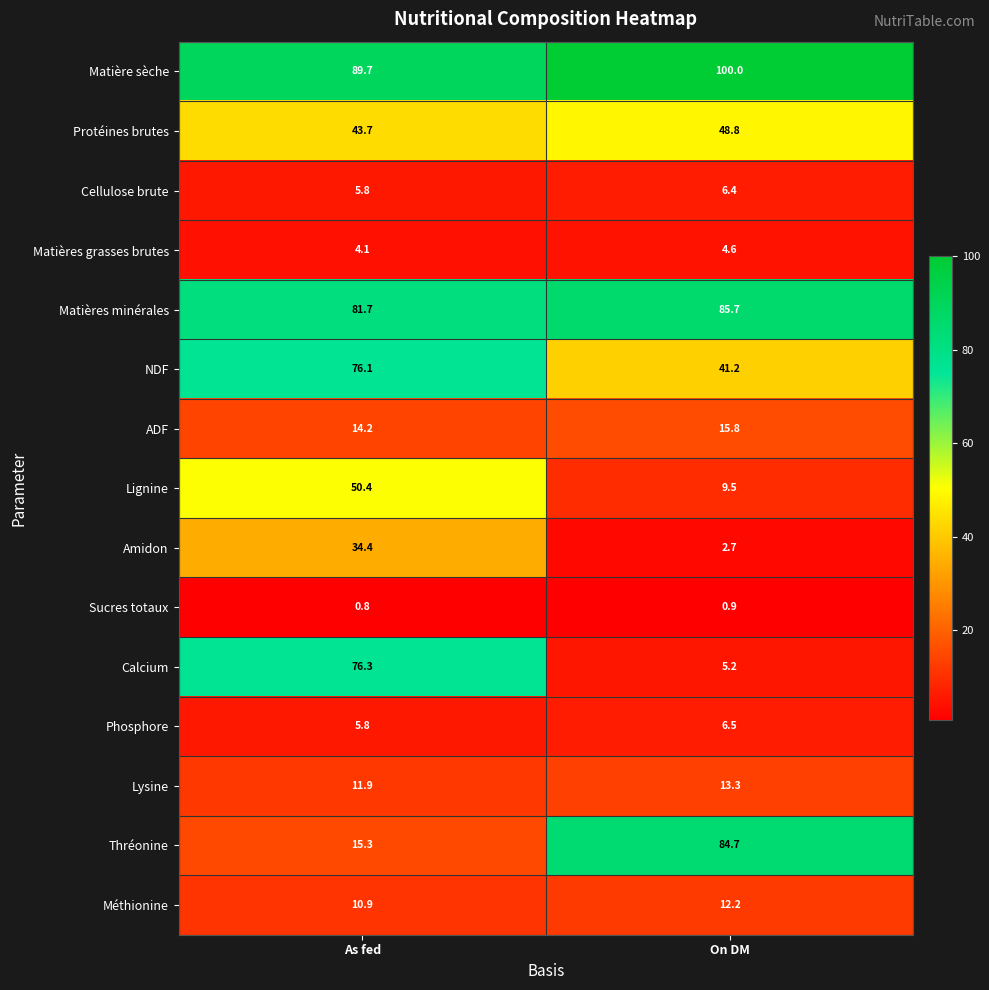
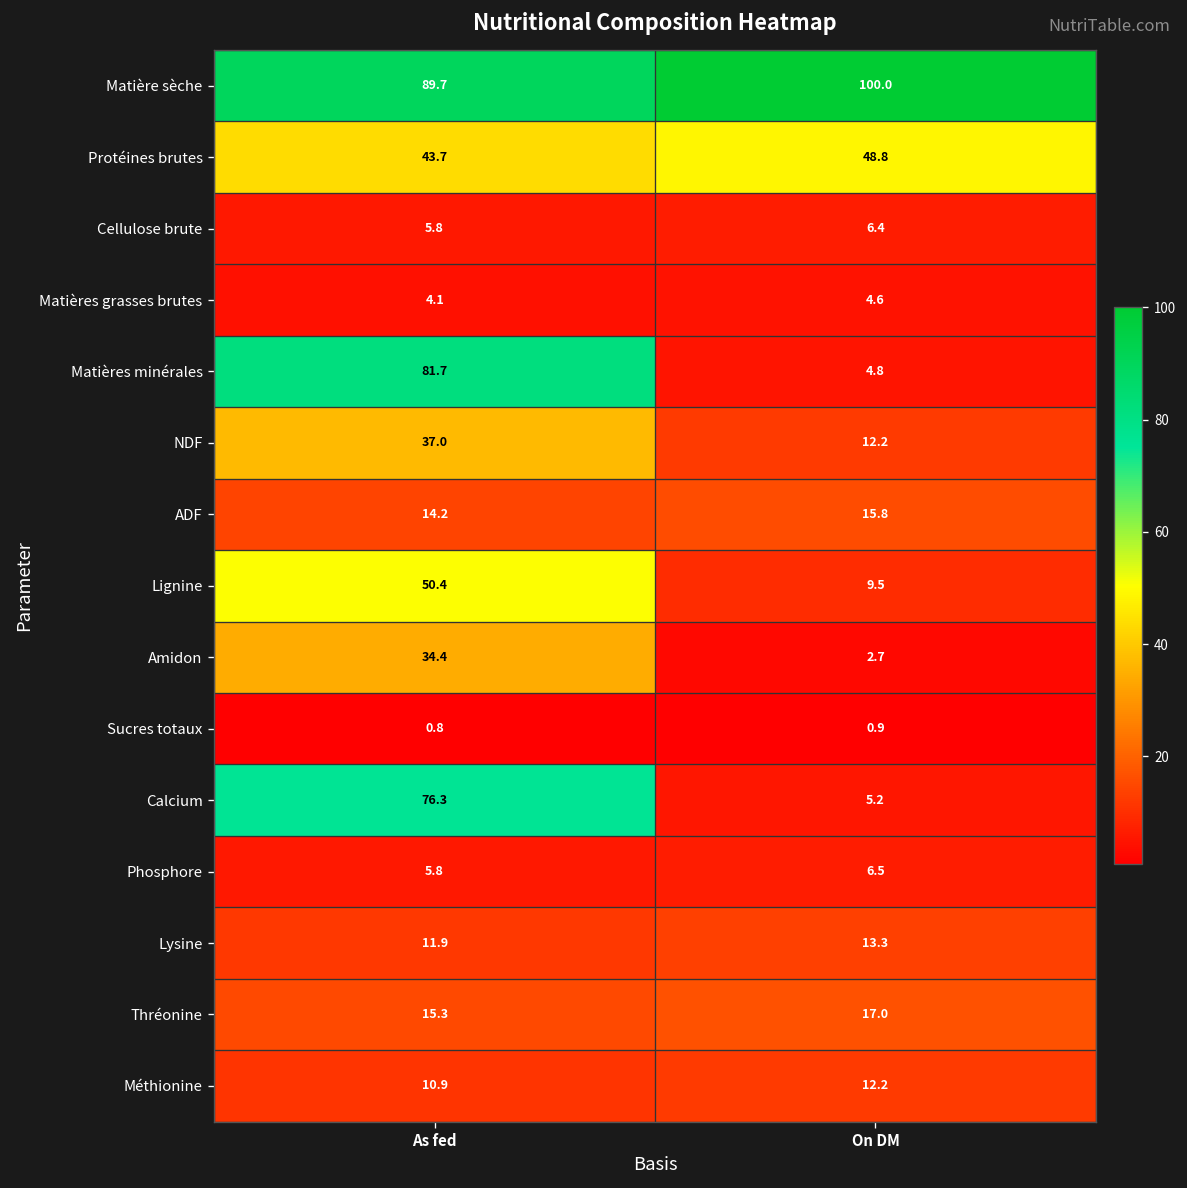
  {
    "Matière sèche": {
      "As fed": 89.7,
      "On DM": 100.0
    },
    "Protéines brutes": {
      "As fed": 43.7,
      "On DM": 48.8
    },
    "Cellulose brute": {
      "As fed": 5.8,
      "On DM": 6.4
    },
    "Matières grasses brutes": {
      "As fed": 4.1,
      "On DM": 4.6
    },
    "Matières minérales": {
      "As fed": 81.7,
-     "On DM": 85.7
+     "On DM": 4.8
    },
    "NDF": {
-     "As fed": 76.1,
-     "On DM": 41.2
+     "As fed": 37.0,
+     "On DM": 12.2
    },
    "ADF": {
      "As fed": 14.2,
      "On DM": 15.8
    },
    "Lignine": {
      "As fed": 50.4,
      "On DM": 9.5
    },
    "Amidon": {
      "As fed": 34.4,
      "On DM": 2.7
    },
    "Sucres totaux": {
      "As fed": 0.8,
      "On DM": 0.9
    },
    "Calcium": {
      "As fed": 76.3,
      "On DM": 5.2
    },
    "Phosphore": {
      "As fed": 5.8,
      "On DM": 6.5
    },
    "Lysine": {
      "As fed": 11.9,
      "On DM": 13.3
    },
    "Thréonine": {
      "As fed": 15.3,
-     "On DM": 84.7
+     "On DM": 17.0
    },
    "Méthionine": {
      "As fed": 10.9,
      "On DM": 12.2
    }
  }
